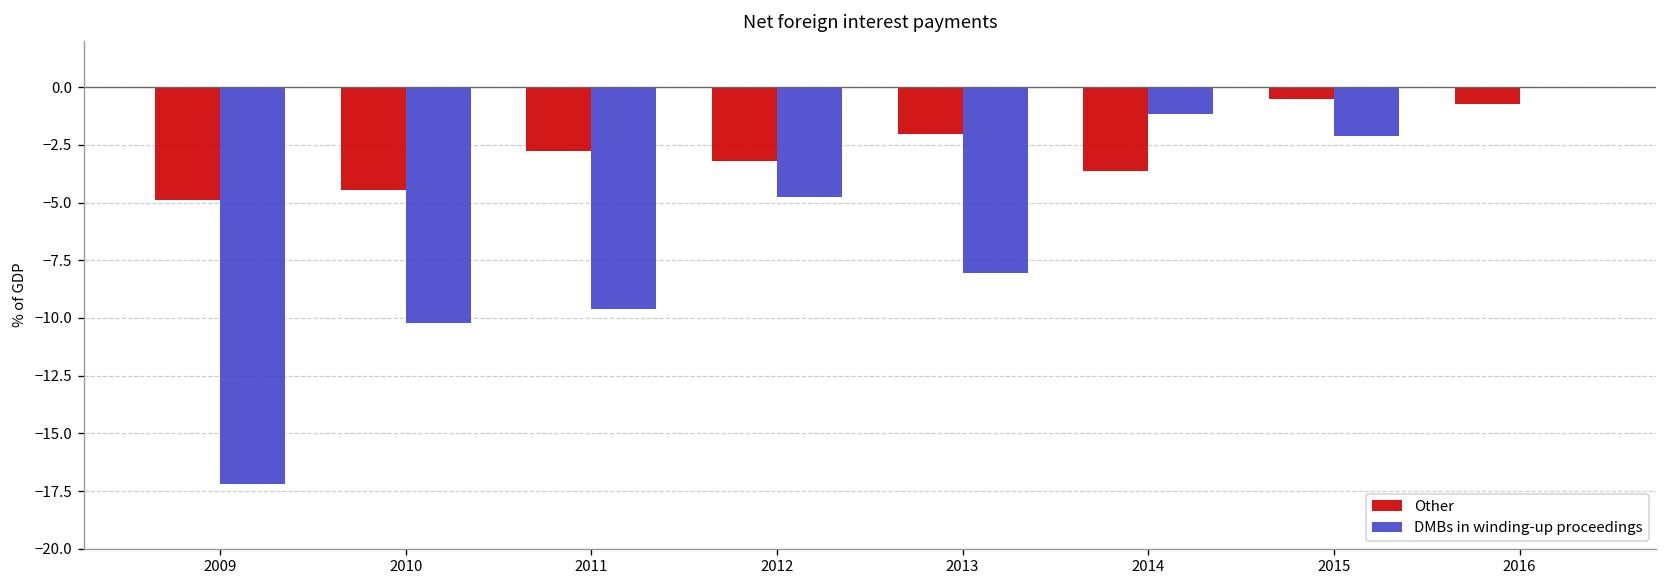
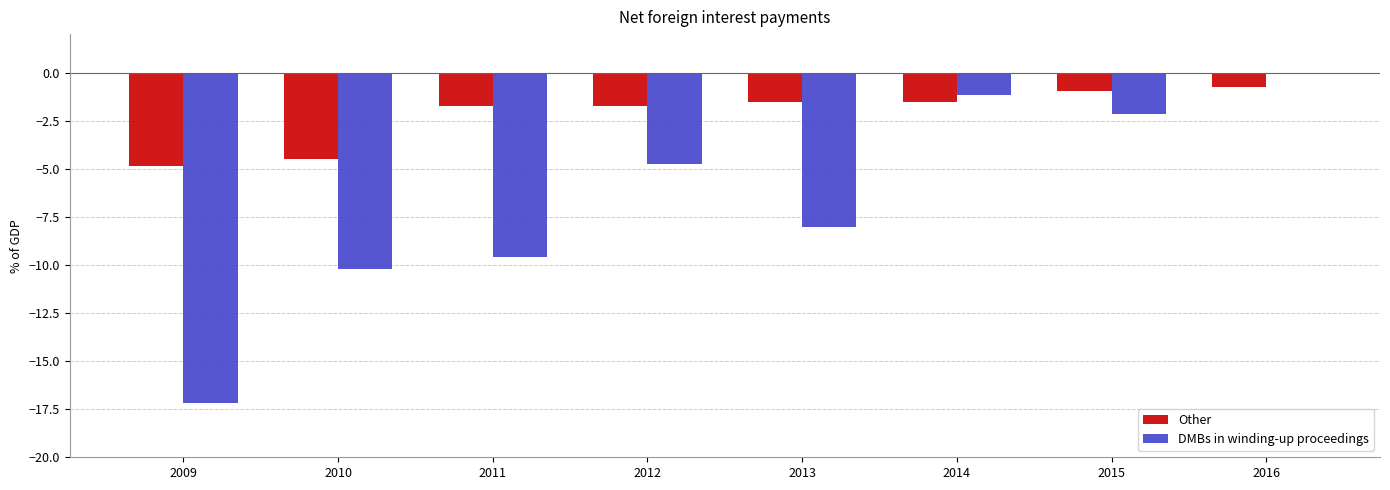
  {
    "Other": {
      "2009": -4.9,
      "2010": -4.5,
-     "2011": -2.8,
-     "2012": -3.2,
-     "2013": -2.0,
-     "2014": -3.6,
-     "2015": -0.5,
+     "2011": -1.7,
+     "2012": -1.8,
+     "2013": -1.5,
+     "2014": -1.5,
+     "2015": -1.0,
      "2016": -0.8
    },
    "DMBs in winding-up proceedings": {
      "2009": -17.2,
      "2010": -10.2,
      "2011": -9.6,
      "2012": -4.7,
      "2013": -8.1,
      "2014": -1.2,
      "2015": -2.1,
      "2016": 0.0
    }
  }
